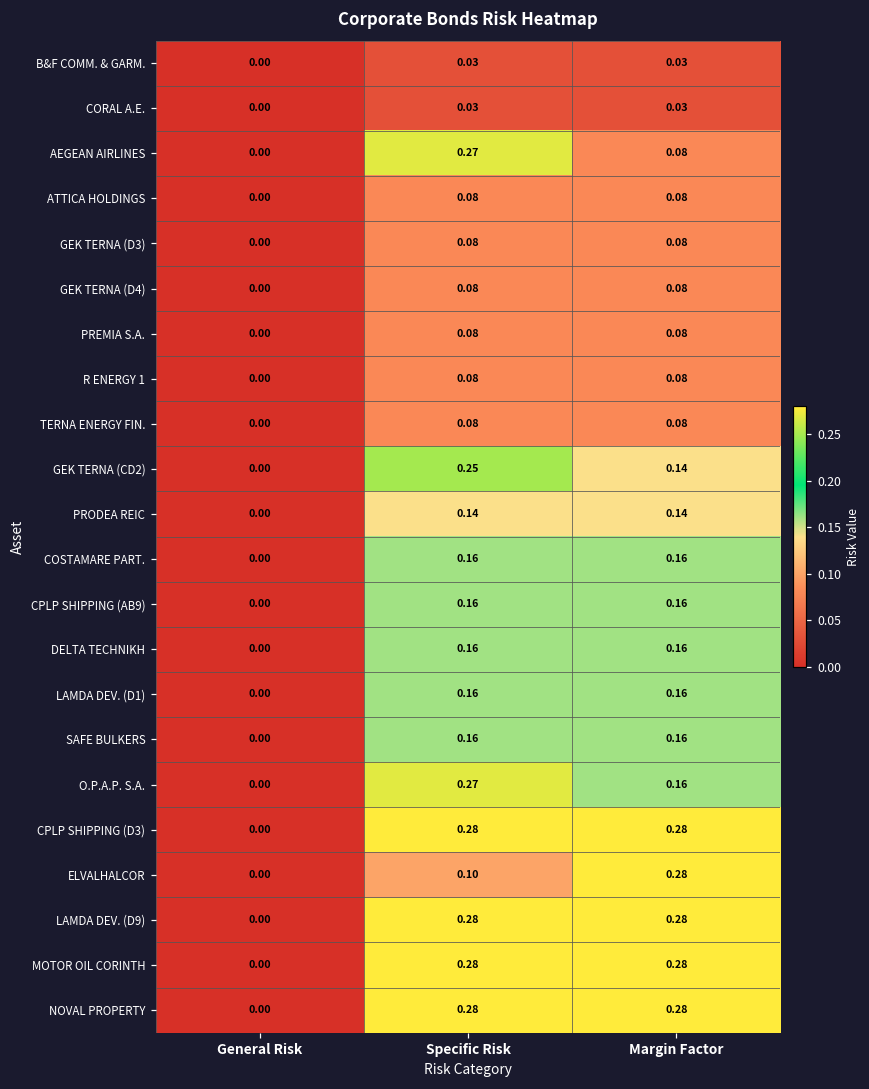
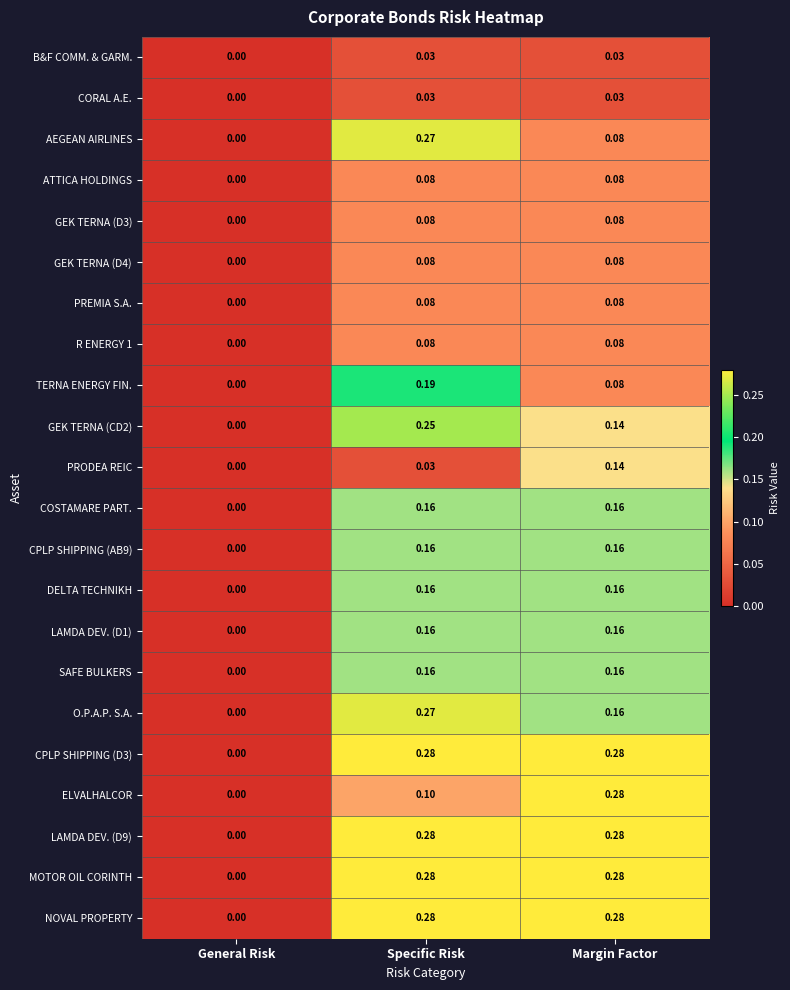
  {
    "B&F COMM. & GARM.": {
      "General Risk": 0.00,
      "Specific Risk": 0.03,
      "Margin Factor": 0.03
    },
    "CORAL A.E.": {
      "General Risk": 0.00,
      "Specific Risk": 0.03,
      "Margin Factor": 0.03
    },
    "AEGEAN AIRLINES": {
      "General Risk": 0.00,
      "Specific Risk": 0.27,
      "Margin Factor": 0.08
    },
    "ATTICA HOLDINGS": {
      "General Risk": 0.00,
      "Specific Risk": 0.08,
      "Margin Factor": 0.08
    },
    "GEK TERNA (D3)": {
      "General Risk": 0.00,
      "Specific Risk": 0.08,
      "Margin Factor": 0.08
    },
    "GEK TERNA (D4)": {
      "General Risk": 0.00,
      "Specific Risk": 0.08,
      "Margin Factor": 0.08
    },
    "PREMIA S.A.": {
      "General Risk": 0.00,
      "Specific Risk": 0.08,
      "Margin Factor": 0.08
    },
    "R ENERGY 1": {
      "General Risk": 0.00,
      "Specific Risk": 0.08,
      "Margin Factor": 0.08
    },
    "TERNA ENERGY FIN.": {
      "General Risk": 0.00,
-     "Specific Risk": 0.08,
+     "Specific Risk": 0.19,
      "Margin Factor": 0.08
    },
    "GEK TERNA (CD2)": {
      "General Risk": 0.00,
      "Specific Risk": 0.25,
      "Margin Factor": 0.14
    },
    "PRODEA REIC": {
      "General Risk": 0.00,
-     "Specific Risk": 0.14,
+     "Specific Risk": 0.03,
      "Margin Factor": 0.14
    },
    "COSTAMARE PART.": {
      "General Risk": 0.00,
      "Specific Risk": 0.16,
      "Margin Factor": 0.16
    },
    "CPLP SHIPPING (AB9)": {
      "General Risk": 0.00,
      "Specific Risk": 0.16,
      "Margin Factor": 0.16
    },
    "DELTA TECHNIKH": {
      "General Risk": 0.00,
      "Specific Risk": 0.16,
      "Margin Factor": 0.16
    },
    "LAMDA DEV. (D1)": {
      "General Risk": 0.00,
      "Specific Risk": 0.16,
      "Margin Factor": 0.16
    },
    "SAFE BULKERS": {
      "General Risk": 0.00,
      "Specific Risk": 0.16,
      "Margin Factor": 0.16
    },
    "O.P.A.P. S.A.": {
      "General Risk": 0.00,
      "Specific Risk": 0.27,
      "Margin Factor": 0.16
    },
    "CPLP SHIPPING (D3)": {
      "General Risk": 0.00,
      "Specific Risk": 0.28,
      "Margin Factor": 0.28
    },
    "ELVALHALCOR": {
      "General Risk": 0.00,
      "Specific Risk": 0.10,
      "Margin Factor": 0.28
    },
    "LAMDA DEV. (D9)": {
      "General Risk": 0.00,
      "Specific Risk": 0.28,
      "Margin Factor": 0.28
    },
    "MOTOR OIL CORINTH": {
      "General Risk": 0.00,
      "Specific Risk": 0.28,
      "Margin Factor": 0.28
    },
    "NOVAL PROPERTY": {
      "General Risk": 0.00,
      "Specific Risk": 0.28,
      "Margin Factor": 0.28
    }
  }
